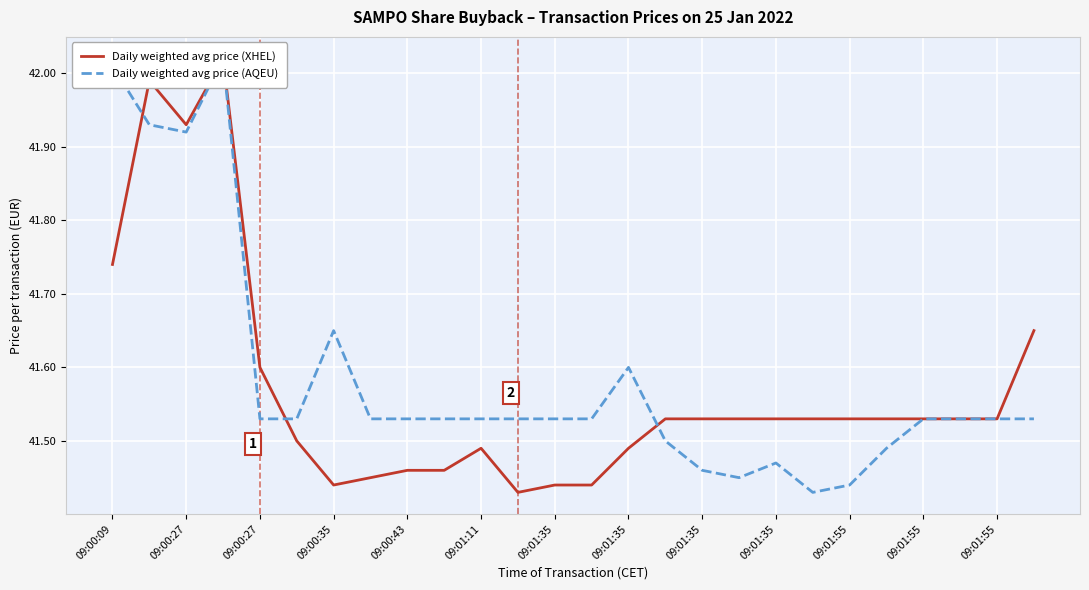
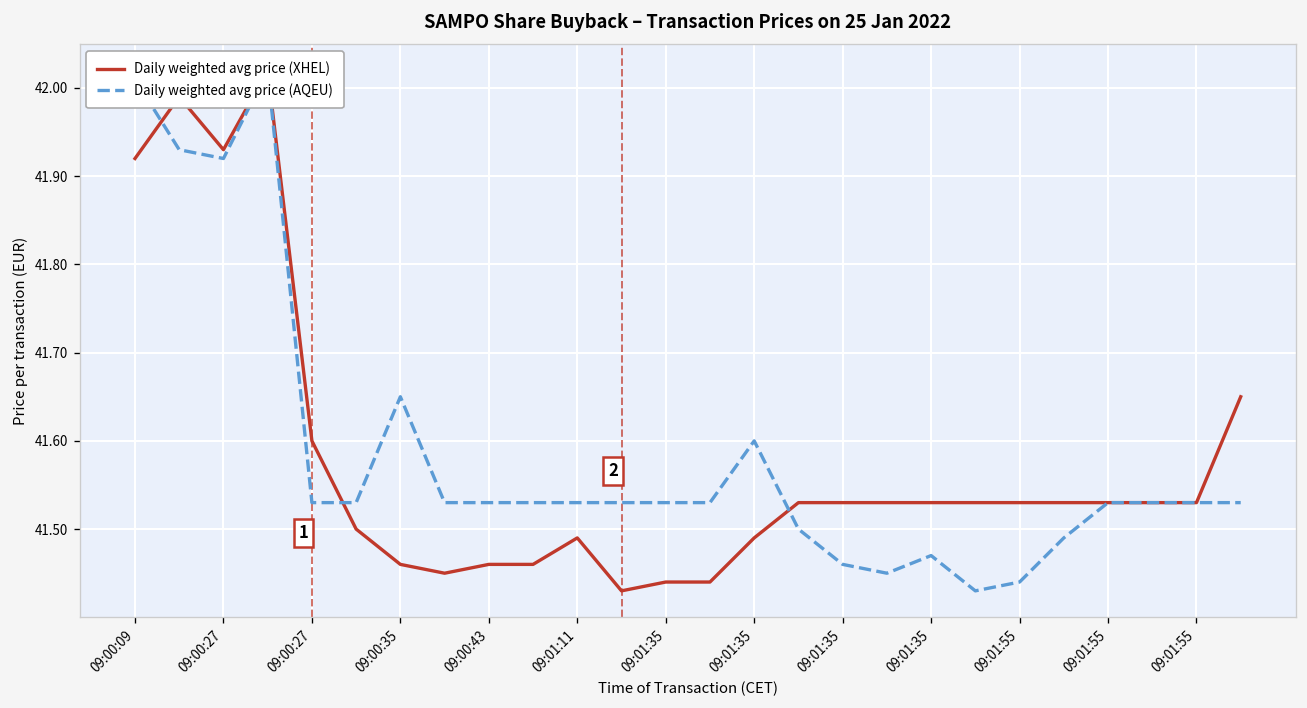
  {
    "Daily weighted avg price (XHEL)": {
-     "09:00:09": 41.74,
-     "09:00:35": 41.44,
+     "09:00:09": 41.92,
+     "09:00:35": 41.46,
      "09:01:11": 41.49
    },
    "Daily weighted avg price (AQEU)": {
      "09:00:35": 41.65,
      "09:01:11": 41.53
    }
  }
